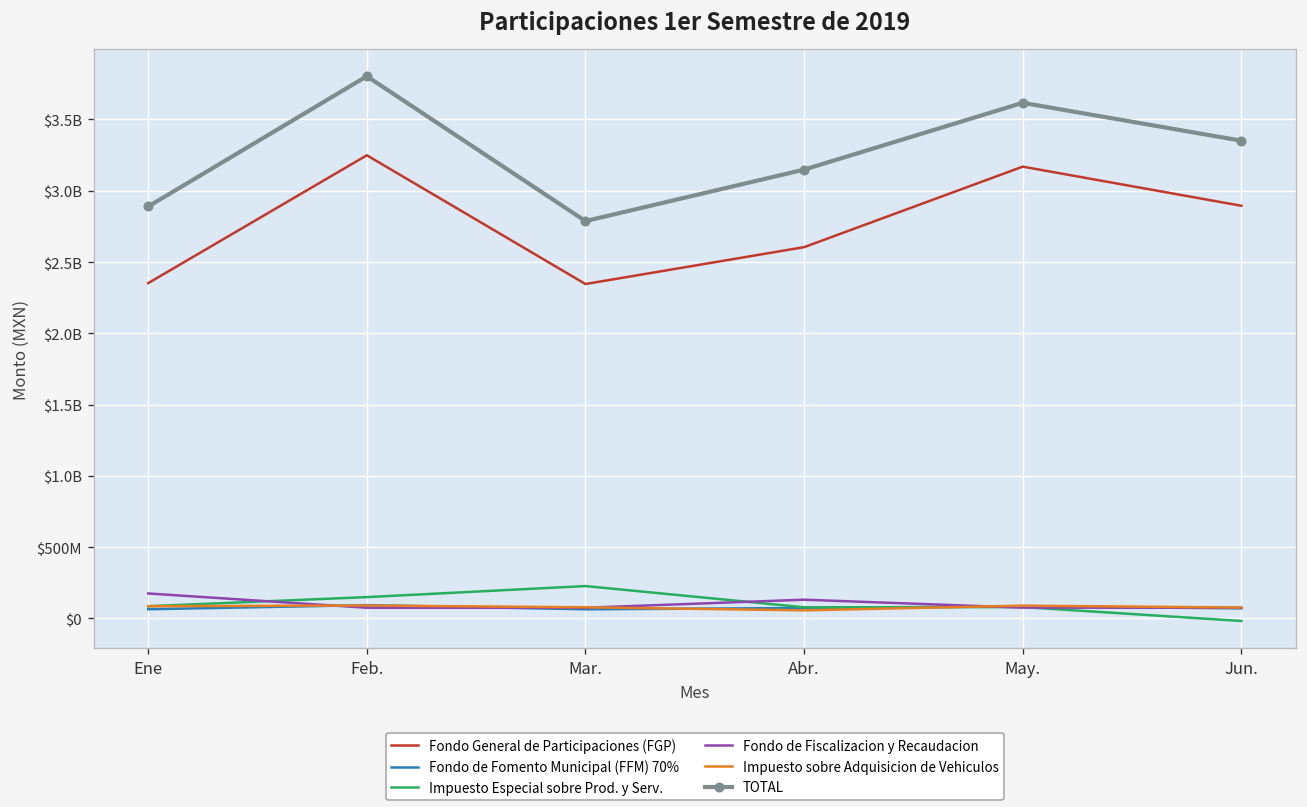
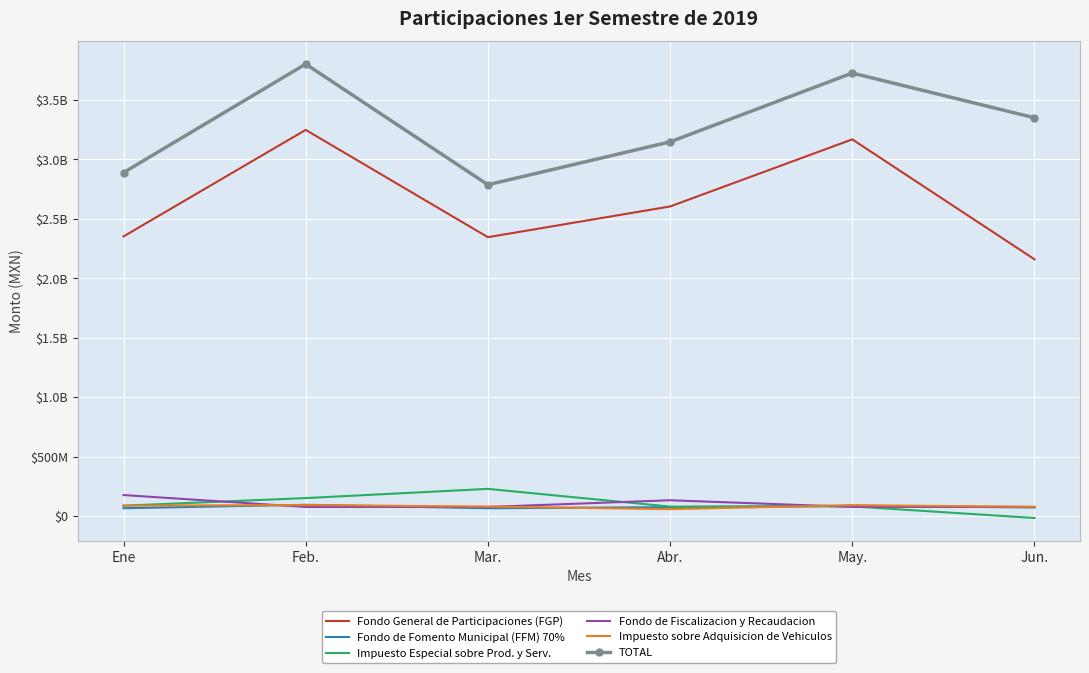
  {
    "Fondo General de Participaciones (FGP)": {
      "Ene": "$2350000000",
      "Feb.": "$3250000000",
      "Mar.": "$2350000000",
      "Abr.": "$2600000000",
      "May.": "$3170000000",
-     "Jun.": "$2890000000"
+     "Jun.": "$2160000000"
    },
    "Impuesto Especial sobre Prod. y Serv.": {
      "Feb.": "$150000000",
      "Mar.": "$230000000",
      "Jun.": "$-20000000"
    },
    "Fondo de Fiscalizacion y Recaudacion": {
      "Ene": "$180000000",
      "Abr.": "$130000000"
    },
    "TOTAL": {
      "Ene": "$2890000000",
      "Feb.": "$3800000000",
      "Mar.": "$2790000000",
      "Abr.": "$3150000000",
-     "May.": "$3620000000",
+     "May.": "$3730000000",
      "Jun.": "$3350000000"
    }
  }
